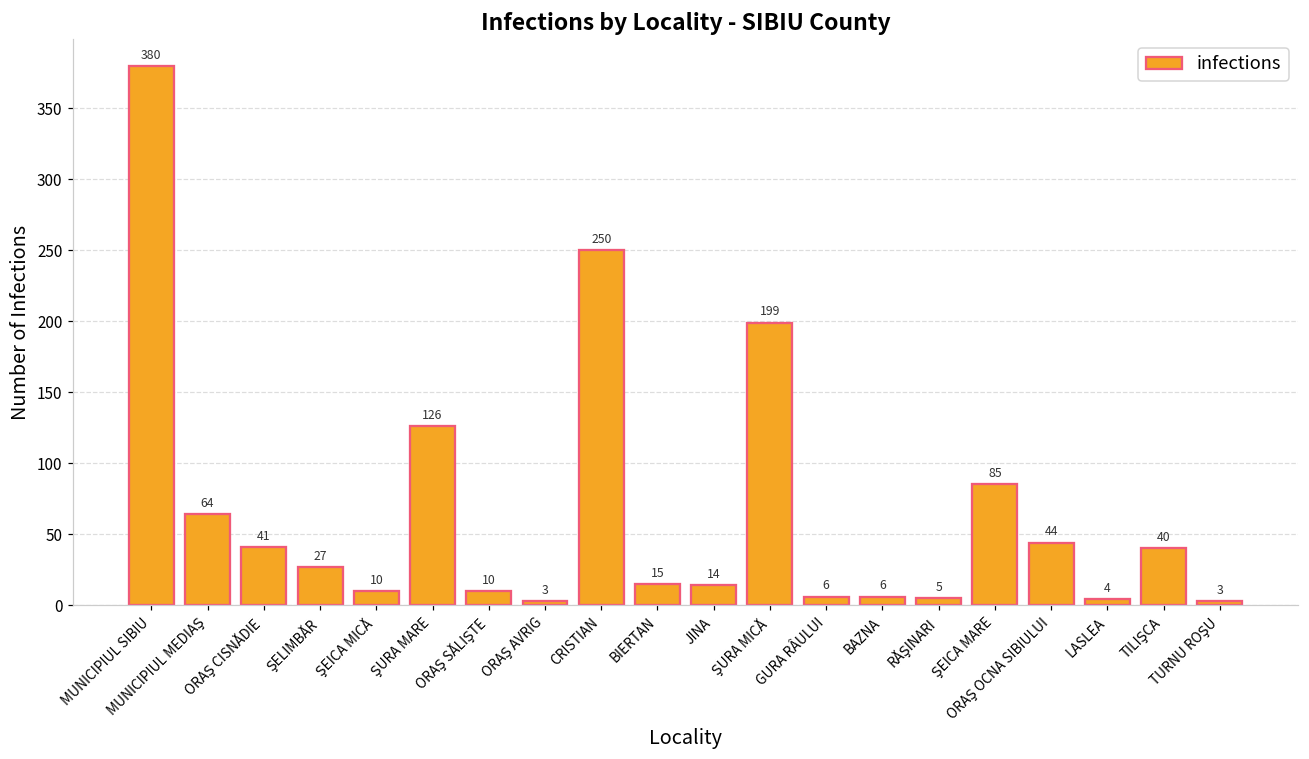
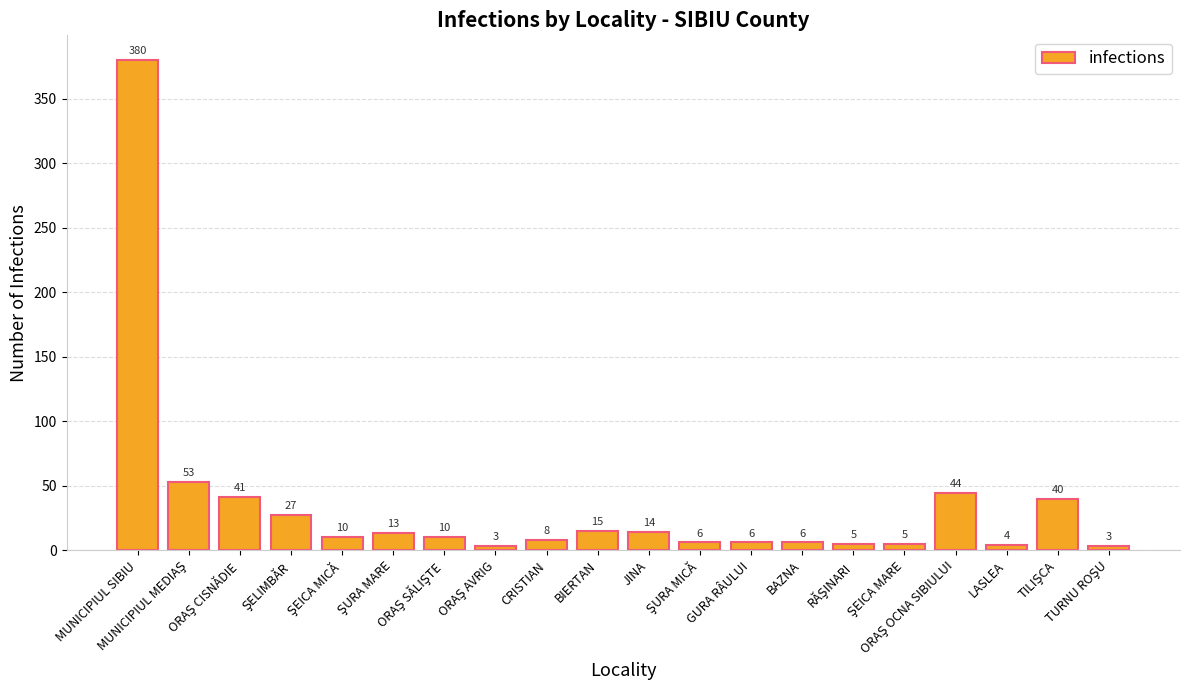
  {
    "MUNICIPIUL SIBIU": 380,
-   "MUNICIPIUL MEDIAŞ": 64,
+   "MUNICIPIUL MEDIAŞ": 53,
    "ORAŞ CISNĂDIE": 41,
    "ŞELIMBĂR": 27,
    "ŞEICA MICĂ": 10,
-   "ŞURA MARE": 126,
+   "ŞURA MARE": 13,
    "ORAŞ SĂLIŞTE": 10,
    "ORAŞ AVRIG": 3,
-   "CRISTIAN": 250,
+   "CRISTIAN": 8,
    "BIERTAN": 15,
    "JINA": 14,
-   "ŞURA MICĂ": 199,
+   "ŞURA MICĂ": 6,
    "GURA RÂULUI": 6,
    "BAZNA": 6,
    "RĂŞINARI": 5,
-   "ŞEICA MARE": 85,
+   "ŞEICA MARE": 5,
    "ORAŞ OCNA SIBIULUI": 44,
    "LASLEA": 4,
    "TILIŞCA": 40,
    "TURNU ROŞU": 3
  }
